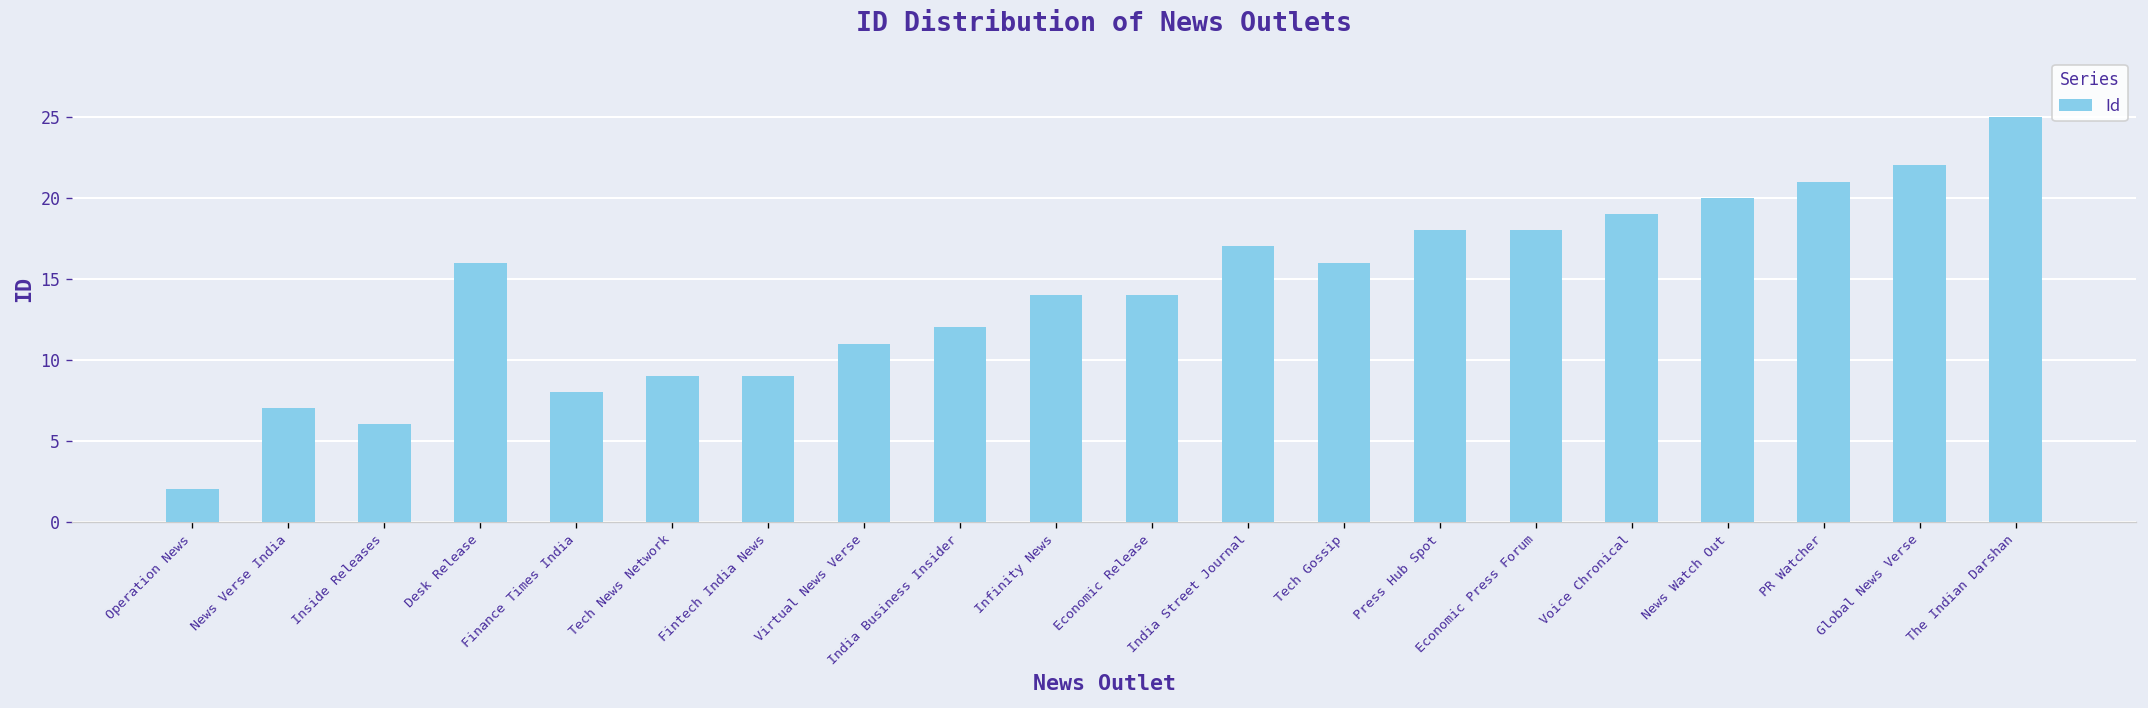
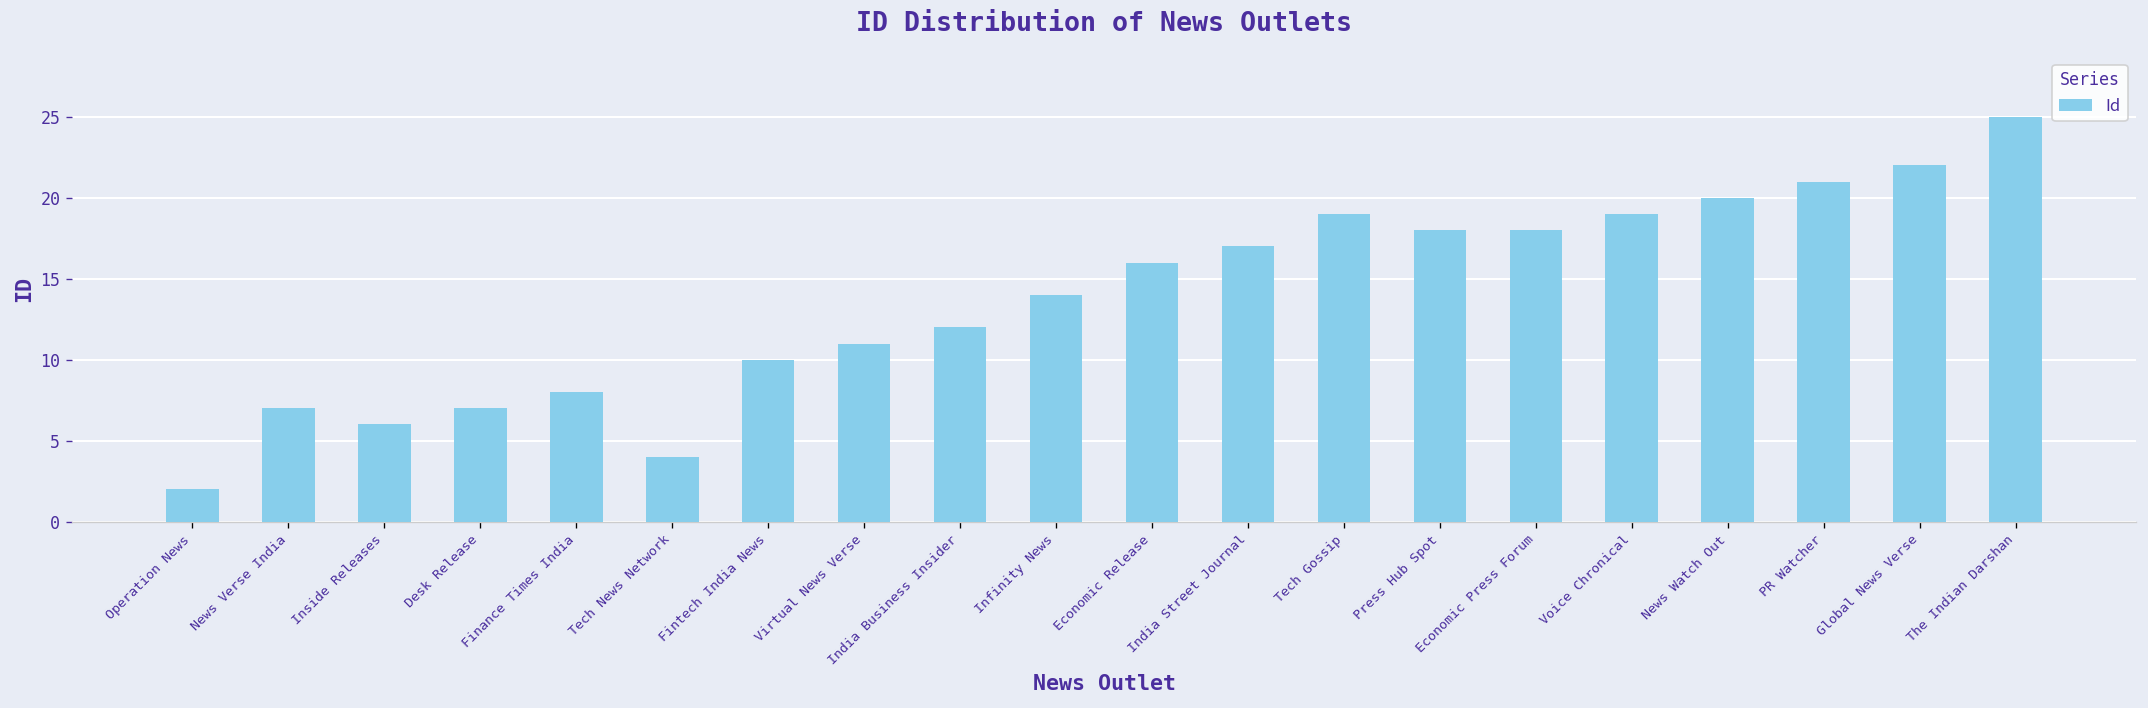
  {
    "Operation News": 2,
    "News Verse India": 7,
    "Inside Releases": 6,
-   "Desk Release": 16,
+   "Desk Release": 7,
    "Finance Times India": 8,
-   "Tech News Network": 9,
-   "Fintech India News": 9,
+   "Tech News Network": 4,
+   "Fintech India News": 10,
    "Virtual News Verse": 11,
    "India Business Insider": 12,
    "Infinity News": 14,
-   "Economic Release": 14,
+   "Economic Release": 16,
    "India Street Journal": 17,
-   "Tech Gossip": 16,
+   "Tech Gossip": 19,
    "Press Hub Spot": 18,
    "Economic Press Forum": 18,
    "Voice Chronical": 19,
    "News Watch Out": 20,
    "PR Watcher": 21,
    "Global News Verse": 22,
    "The Indian Darshan": 25
  }
